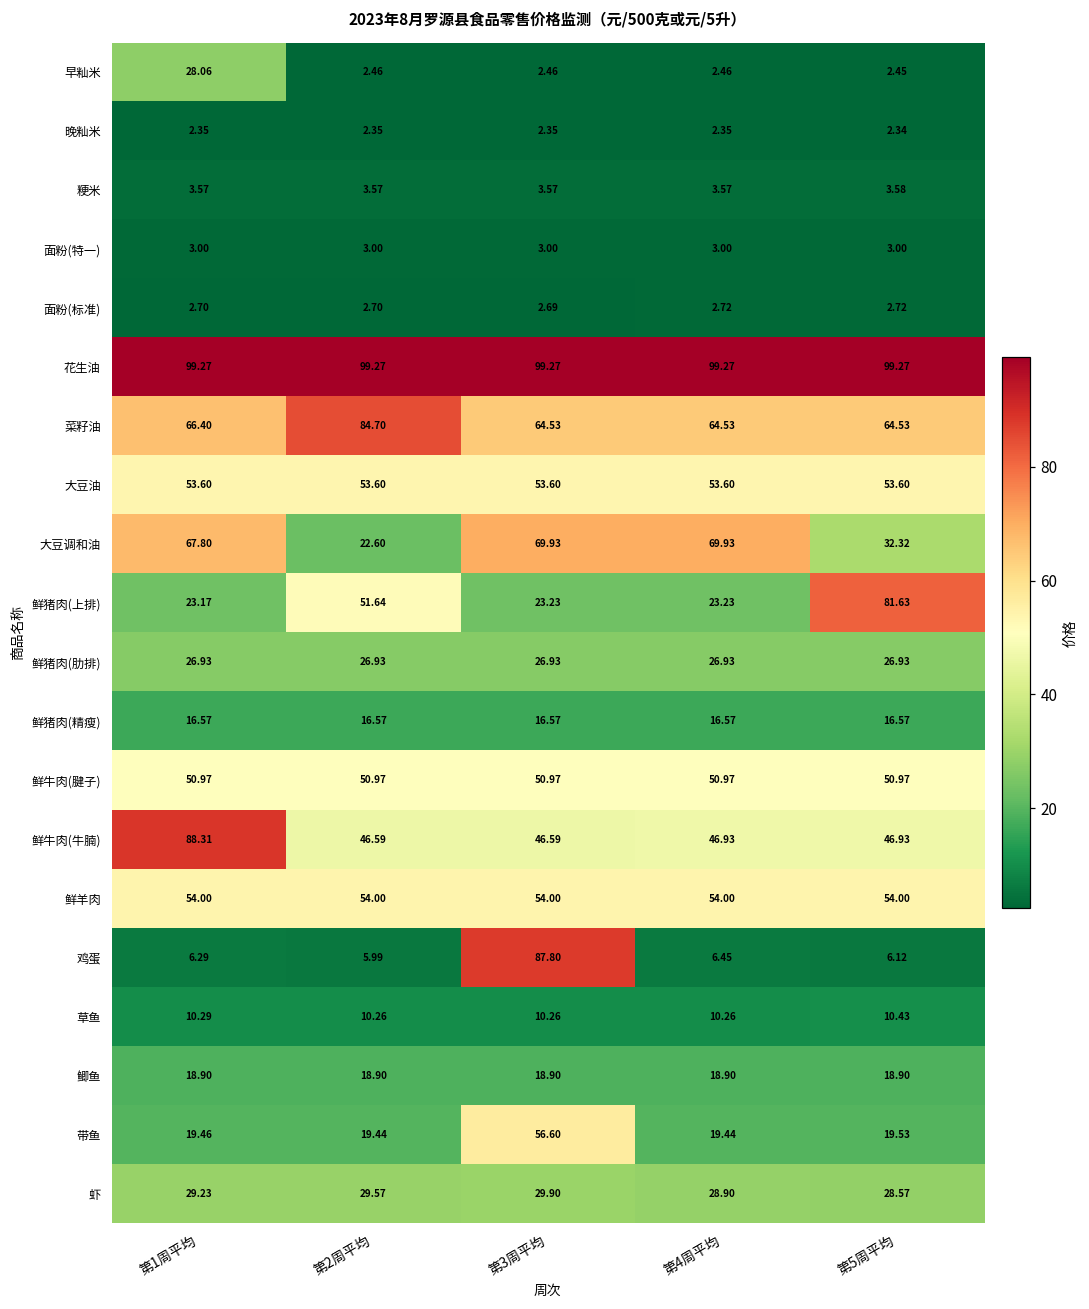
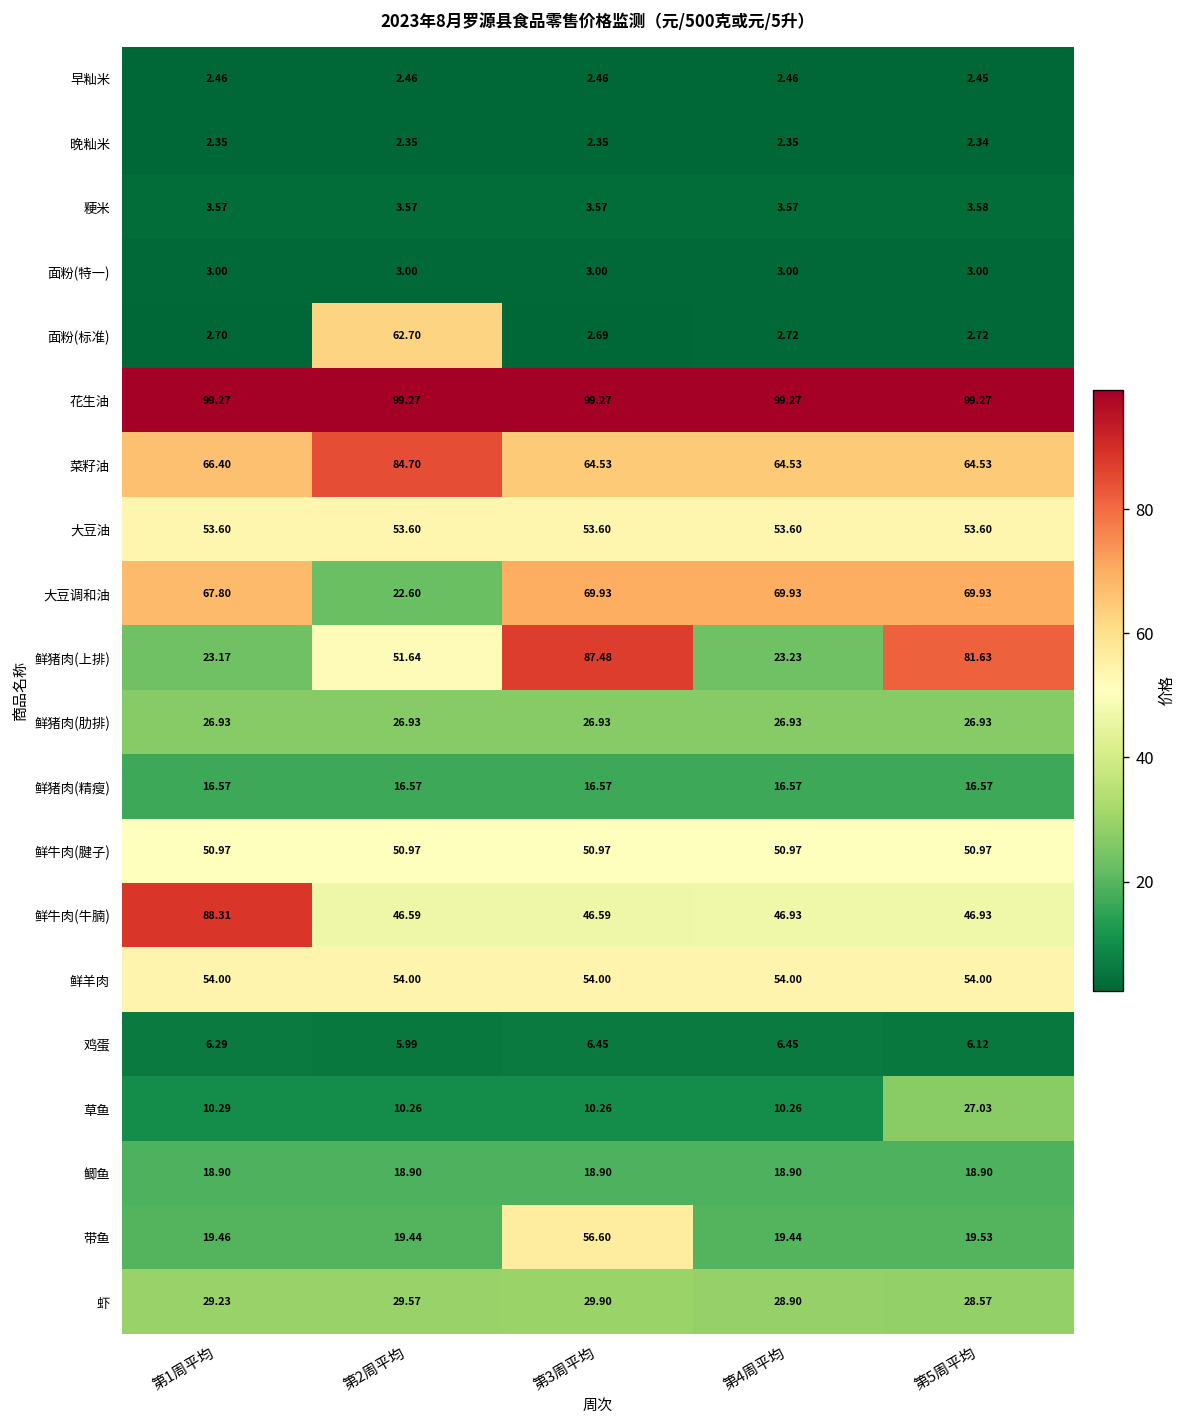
  {
    "早籼米": {
-     "第1周平均": 28.06,
+     "第1周平均": 2.46,
      "第2周平均": 2.46,
      "第3周平均": 2.46,
      "第4周平均": 2.46,
      "第5周平均": 2.45
    },
    "晚籼米": {
      "第1周平均": 2.35,
      "第2周平均": 2.35,
      "第3周平均": 2.35,
      "第4周平均": 2.35,
      "第5周平均": 2.34
    },
    "粳米": {
      "第1周平均": 3.57,
      "第2周平均": 3.57,
      "第3周平均": 3.57,
      "第4周平均": 3.57,
      "第5周平均": 3.58
    },
    "面粉(特一)": {
      "第1周平均": 3.00,
      "第2周平均": 3.00,
      "第3周平均": 3.00,
      "第4周平均": 3.00,
      "第5周平均": 3.00
    },
    "面粉(标准)": {
      "第1周平均": 2.70,
-     "第2周平均": 2.70,
+     "第2周平均": 62.70,
      "第3周平均": 2.69,
      "第4周平均": 2.72,
      "第5周平均": 2.72
    },
    "花生油": {
      "第1周平均": 99.27,
      "第2周平均": 99.27,
      "第3周平均": 99.27,
      "第4周平均": 99.27,
      "第5周平均": 99.27
    },
    "菜籽油": {
      "第1周平均": 66.40,
      "第2周平均": 84.70,
      "第3周平均": 64.53,
      "第4周平均": 64.53,
      "第5周平均": 64.53
    },
    "大豆油": {
      "第1周平均": 53.60,
      "第2周平均": 53.60,
      "第3周平均": 53.60,
      "第4周平均": 53.60,
      "第5周平均": 53.60
    },
    "大豆调和油": {
      "第1周平均": 67.80,
      "第2周平均": 22.60,
      "第3周平均": 69.93,
      "第4周平均": 69.93,
-     "第5周平均": 32.32
+     "第5周平均": 69.93
    },
    "鲜猪肉(上排)": {
      "第1周平均": 23.17,
      "第2周平均": 51.64,
-     "第3周平均": 23.23,
+     "第3周平均": 87.48,
      "第4周平均": 23.23,
      "第5周平均": 81.63
    },
    "鲜猪肉(肋排)": {
      "第1周平均": 26.93,
      "第2周平均": 26.93,
      "第3周平均": 26.93,
      "第4周平均": 26.93,
      "第5周平均": 26.93
    },
    "鲜猪肉(精瘦)": {
      "第1周平均": 16.57,
      "第2周平均": 16.57,
      "第3周平均": 16.57,
      "第4周平均": 16.57,
      "第5周平均": 16.57
    },
    "鲜牛肉(腱子)": {
      "第1周平均": 50.97,
      "第2周平均": 50.97,
      "第3周平均": 50.97,
      "第4周平均": 50.97,
      "第5周平均": 50.97
    },
    "鲜牛肉(牛腩)": {
      "第1周平均": 88.31,
      "第2周平均": 46.59,
      "第3周平均": 46.59,
      "第4周平均": 46.93,
      "第5周平均": 46.93
    },
    "鲜羊肉": {
      "第1周平均": 54.00,
      "第2周平均": 54.00,
      "第3周平均": 54.00,
      "第4周平均": 54.00,
      "第5周平均": 54.00
    },
    "鸡蛋": {
      "第1周平均": 6.29,
      "第2周平均": 5.99,
-     "第3周平均": 87.80,
+     "第3周平均": 6.45,
      "第4周平均": 6.45,
      "第5周平均": 6.12
    },
    "草鱼": {
      "第1周平均": 10.29,
      "第2周平均": 10.26,
      "第3周平均": 10.26,
      "第4周平均": 10.26,
-     "第5周平均": 10.43
+     "第5周平均": 27.03
    },
    "鲫鱼": {
      "第1周平均": 18.90,
      "第2周平均": 18.90,
      "第3周平均": 18.90,
      "第4周平均": 18.90,
      "第5周平均": 18.90
    },
    "带鱼": {
      "第1周平均": 19.46,
      "第2周平均": 19.44,
      "第3周平均": 56.60,
      "第4周平均": 19.44,
      "第5周平均": 19.53
    },
    "虾": {
      "第1周平均": 29.23,
      "第2周平均": 29.57,
      "第3周平均": 29.90,
      "第4周平均": 28.90,
      "第5周平均": 28.57
    }
  }
